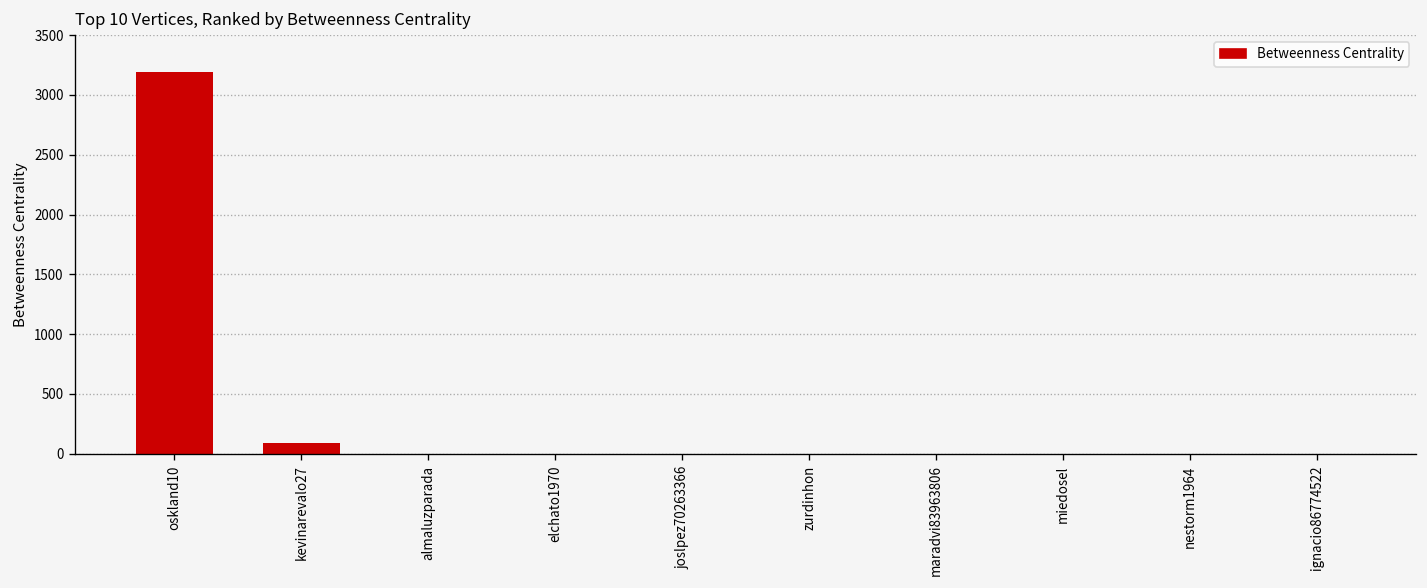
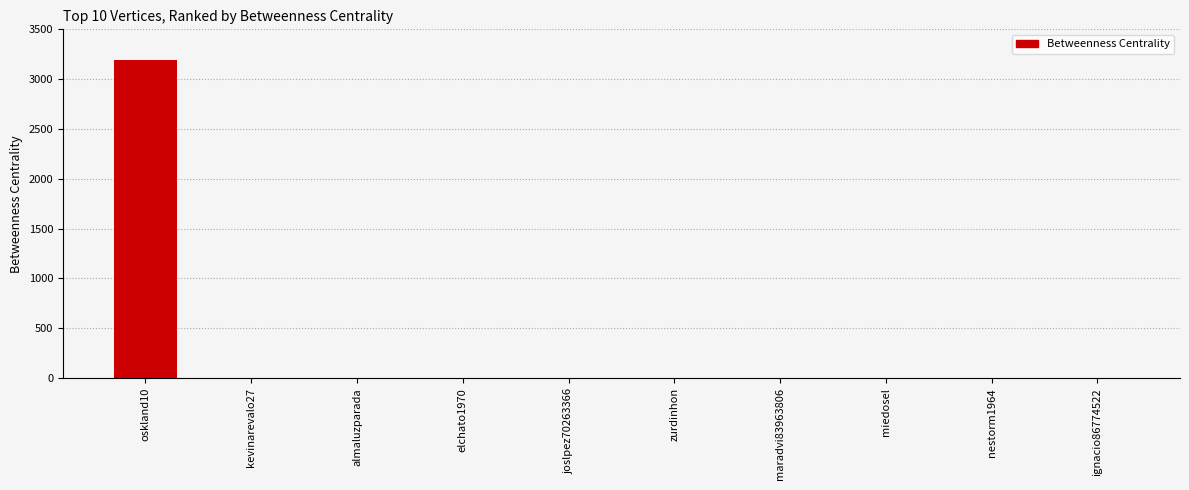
  {
    "oskland10": 3200,
-   "kevinarevalo27": 100,
+   "kevinarevalo27": 0,
    "almaluzparada": 0,
    "elchato1970": 0,
    "joslpez70263366": 0,
    "zurdinhon": 0,
    "maradvi83963806": 0,
    "miedosel": 0,
    "nestorm1964": 0,
    "ignacio86774522": 0
  }
